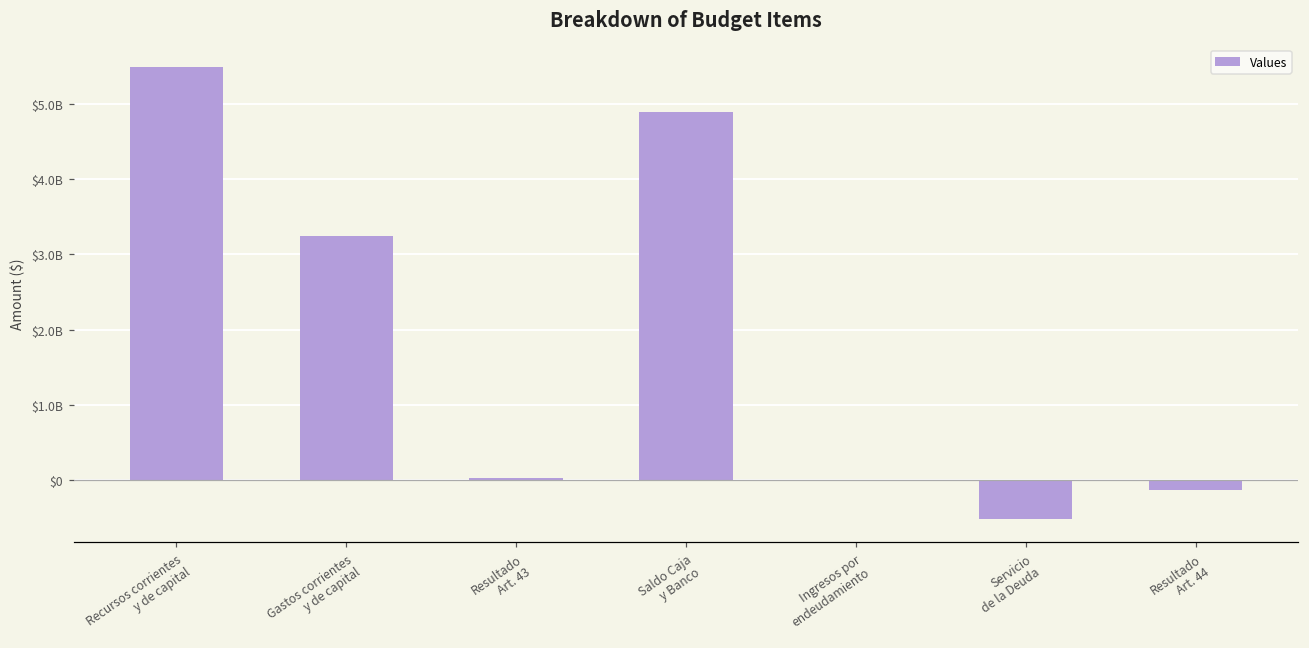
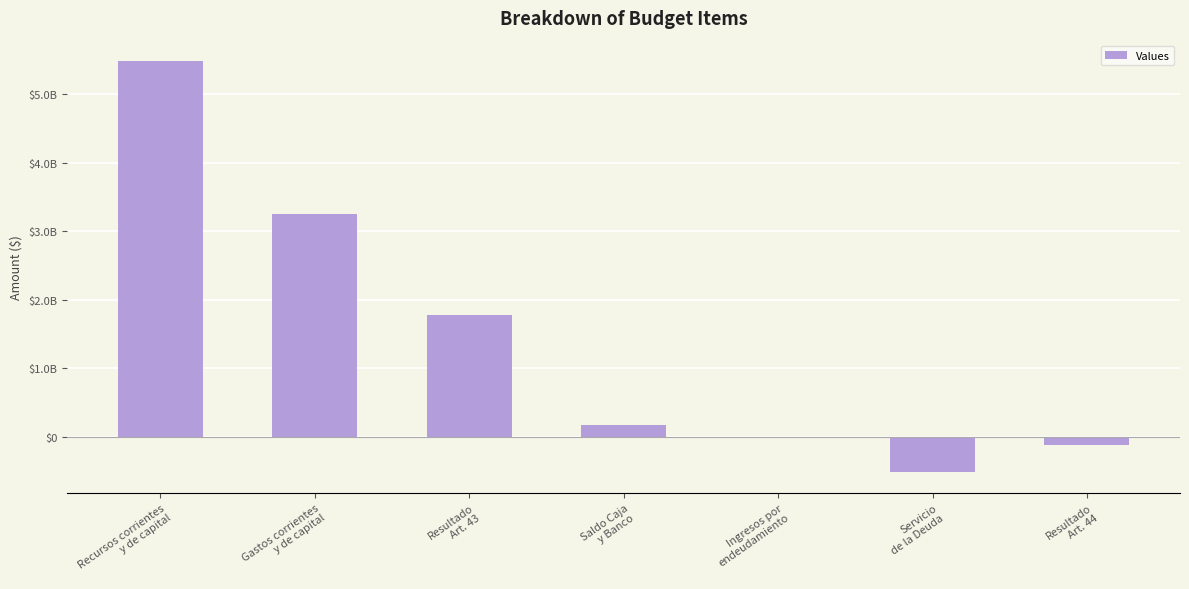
  {
    "Recursos corrientes y de capital": "$5500000000",
    "Gastos corrientes y de capital": "$3300000000",
-   "Resultado Art. 43": "$0",
-   "Saldo Caja y Banco": "$4900000000",
+   "Resultado Art. 43": "$1800000000",
+   "Saldo Caja y Banco": "$200000000",
    "Ingresos por endeudamiento": "$0",
    "Servicio de la Deuda": "$-500000000",
    "Resultado Art. 44": "$-100000000"
  }
